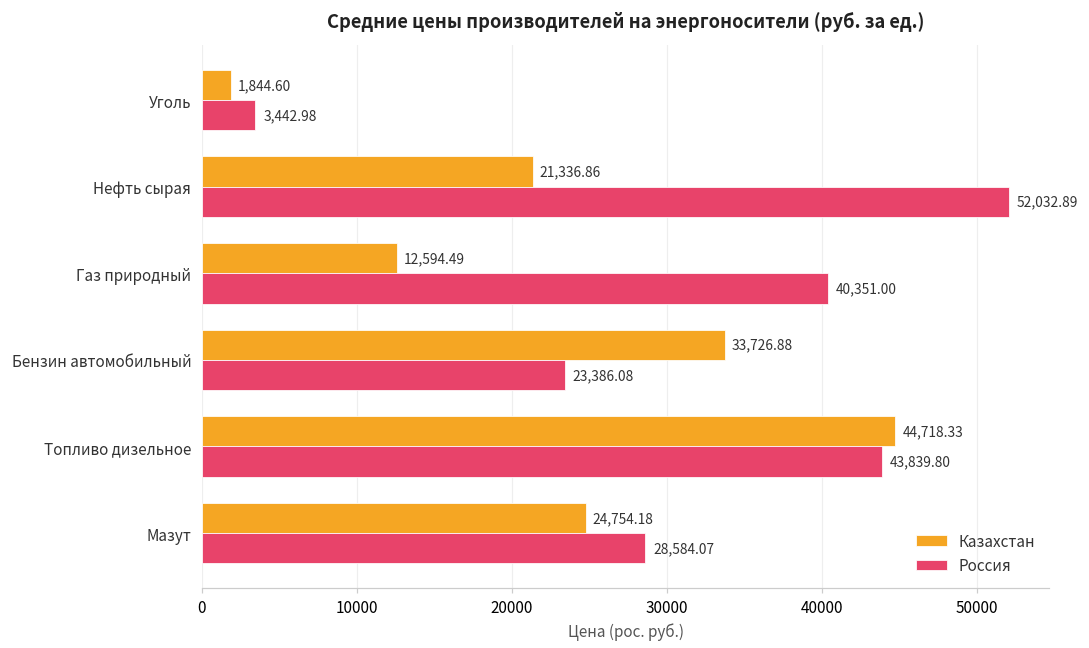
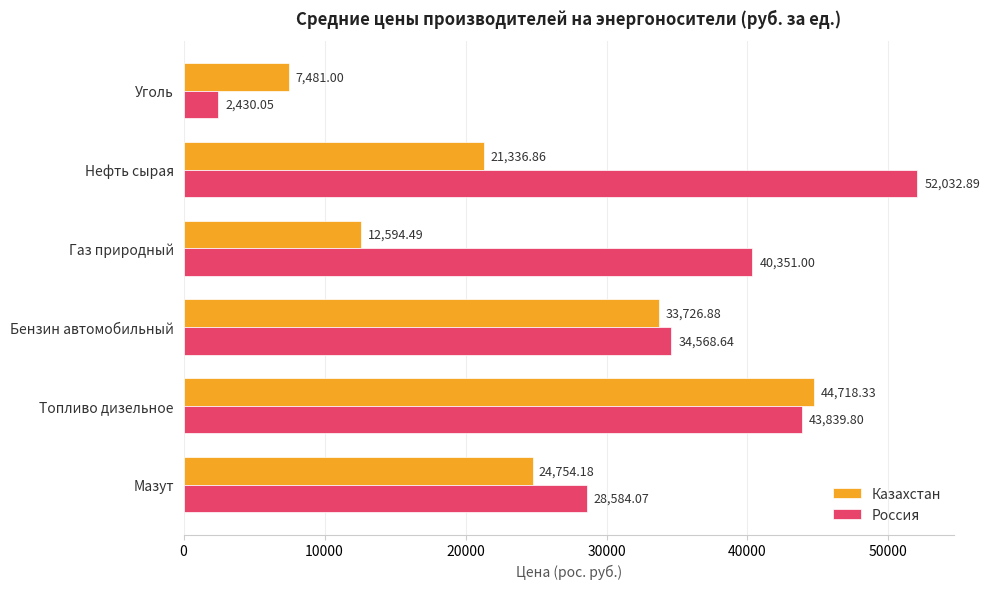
  {
    "Казахстан": {
-     "Уголь": "1,844.60",
+     "Уголь": "7,481.00",
      "Нефть сырая": "21,336.86",
      "Газ природный": "12,594.49",
      "Бензин автомобильный": "33,726.88",
      "Топливо дизельное": "44,718.33",
      "Мазут": "24,754.18"
    },
    "Россия": {
-     "Уголь": "3,442.98",
+     "Уголь": "2,430.05",
      "Нефть сырая": "52,032.89",
      "Газ природный": "40,351.00",
-     "Бензин автомобильный": "23,386.08",
+     "Бензин автомобильный": "34,568.64",
      "Топливо дизельное": "43,839.80",
      "Мазут": "28,584.07"
    }
  }
